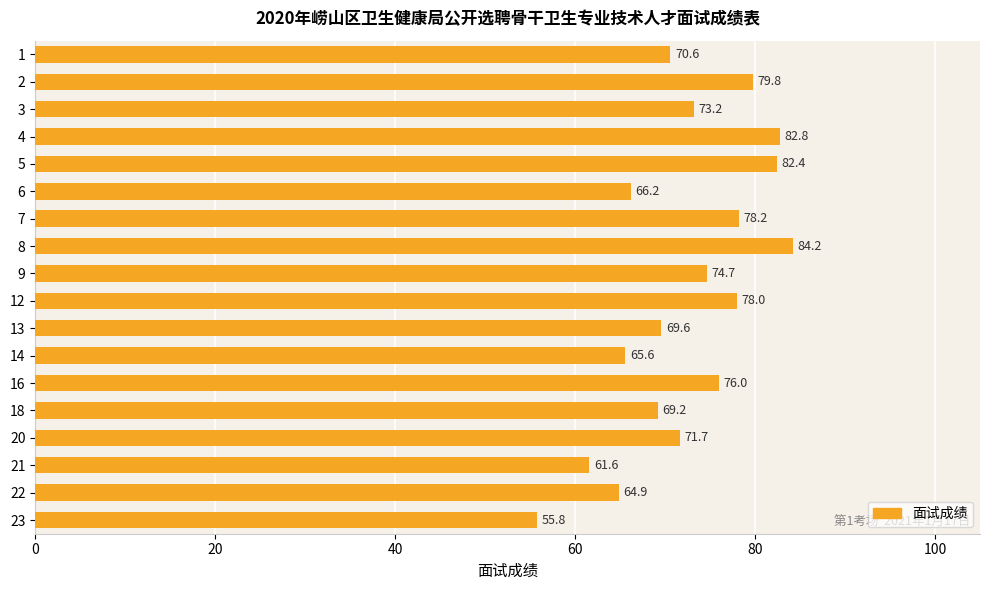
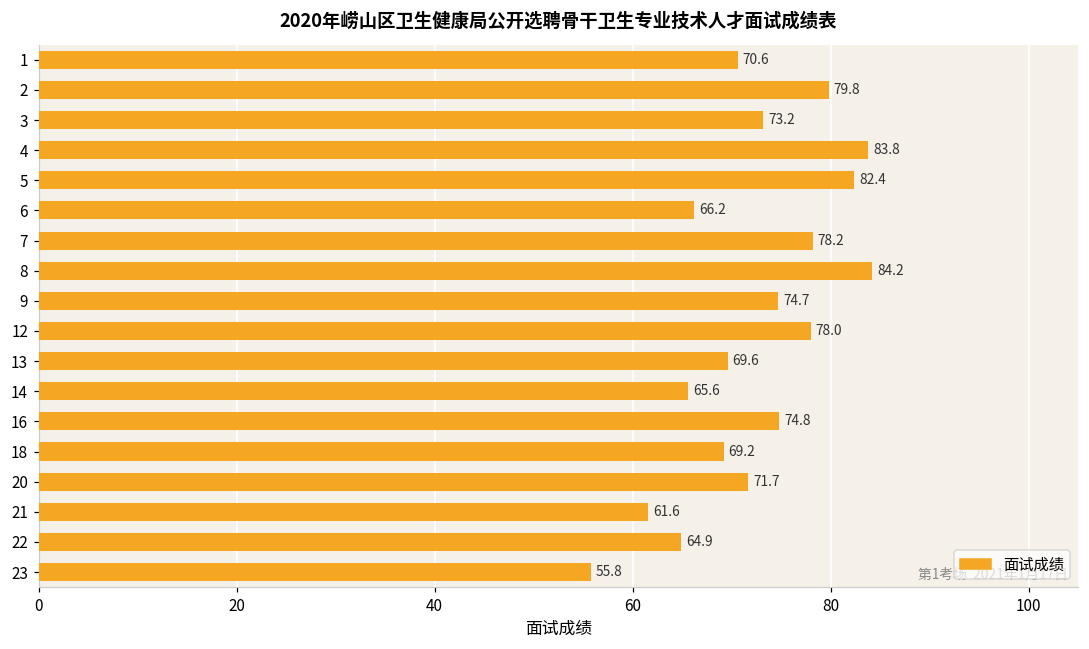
  {
    "1": 70.6,
    "2": 79.8,
    "3": 73.2,
-   "4": 82.8,
+   "4": 83.8,
    "5": 82.4,
    "6": 66.2,
    "7": 78.2,
    "8": 84.2,
    "9": 74.7,
    "12": 78.0,
    "13": 69.6,
    "14": 65.6,
-   "16": 76.0,
+   "16": 74.8,
    "18": 69.2,
    "20": 71.7,
    "21": 61.6,
    "22": 64.9,
    "23": 55.8
  }
